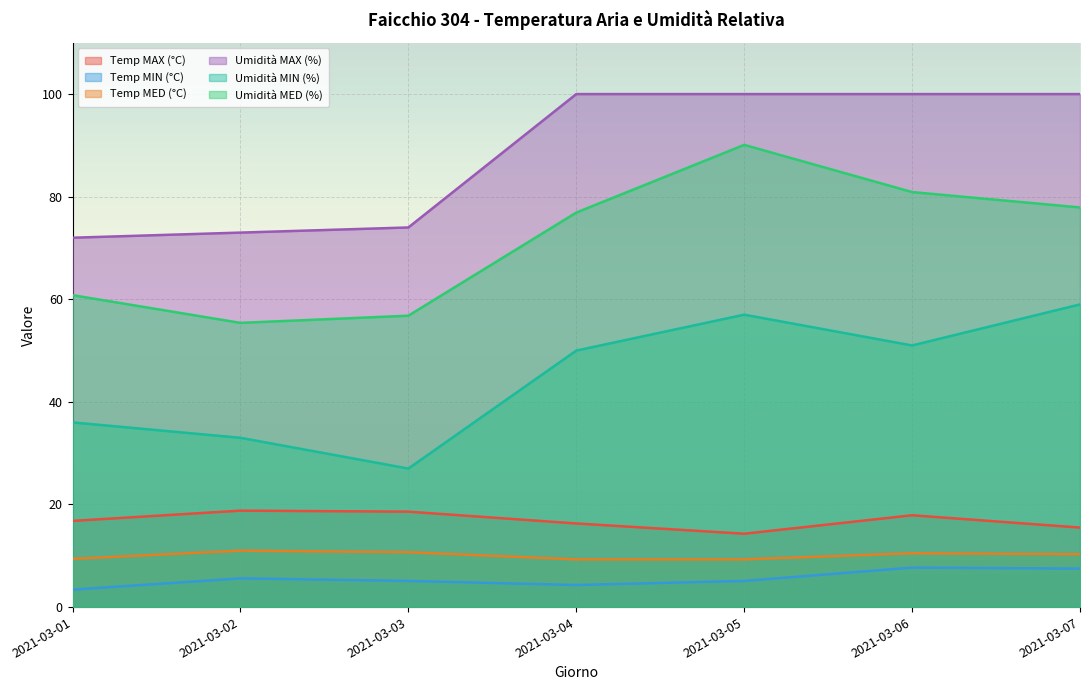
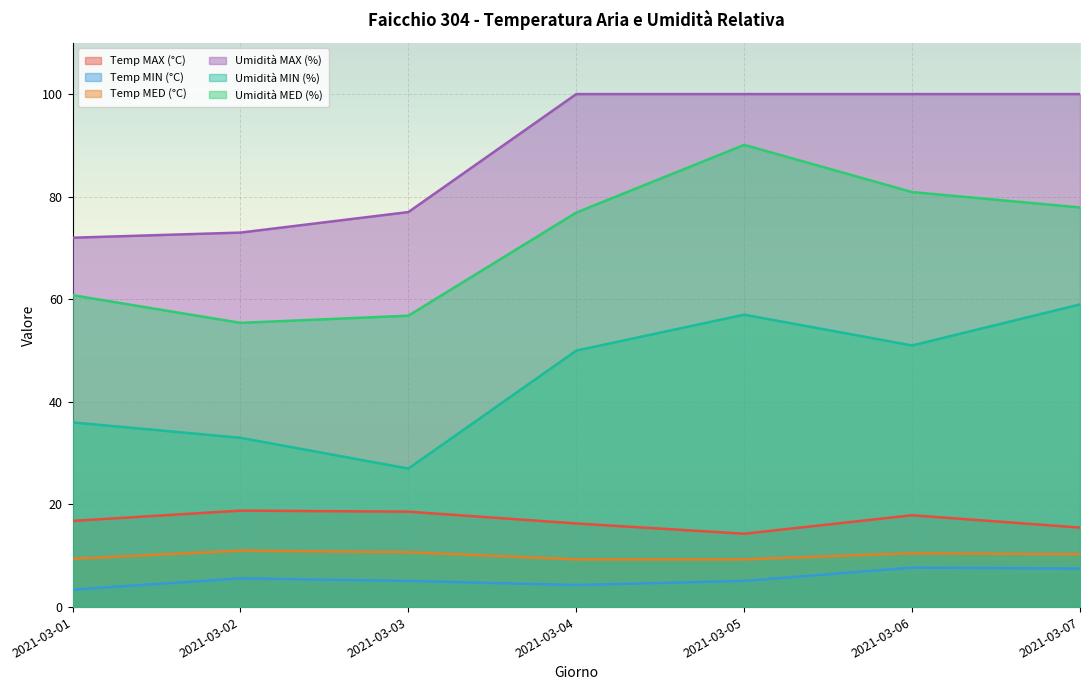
  {
    "Umidità MAX (%)": {
      "2021-03-01": 72,
      "2021-03-02": 73,
-     "2021-03-03": 74,
+     "2021-03-03": 77,
      "2021-03-04": 100,
      "2021-03-05": 100,
      "2021-03-06": 100,
      "2021-03-07": 100
    }
  }
